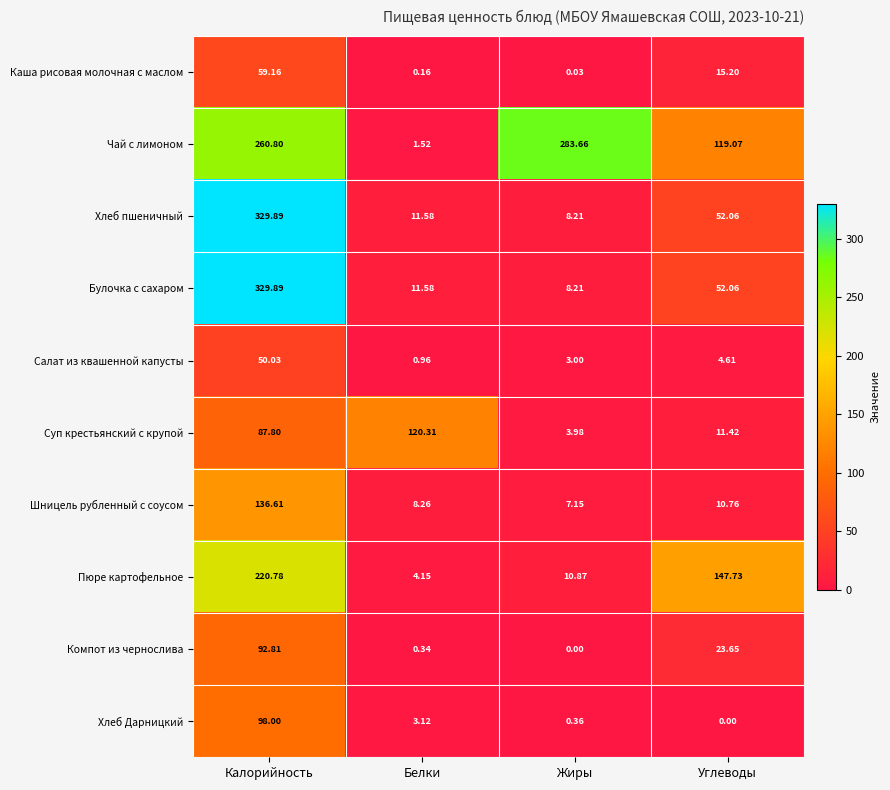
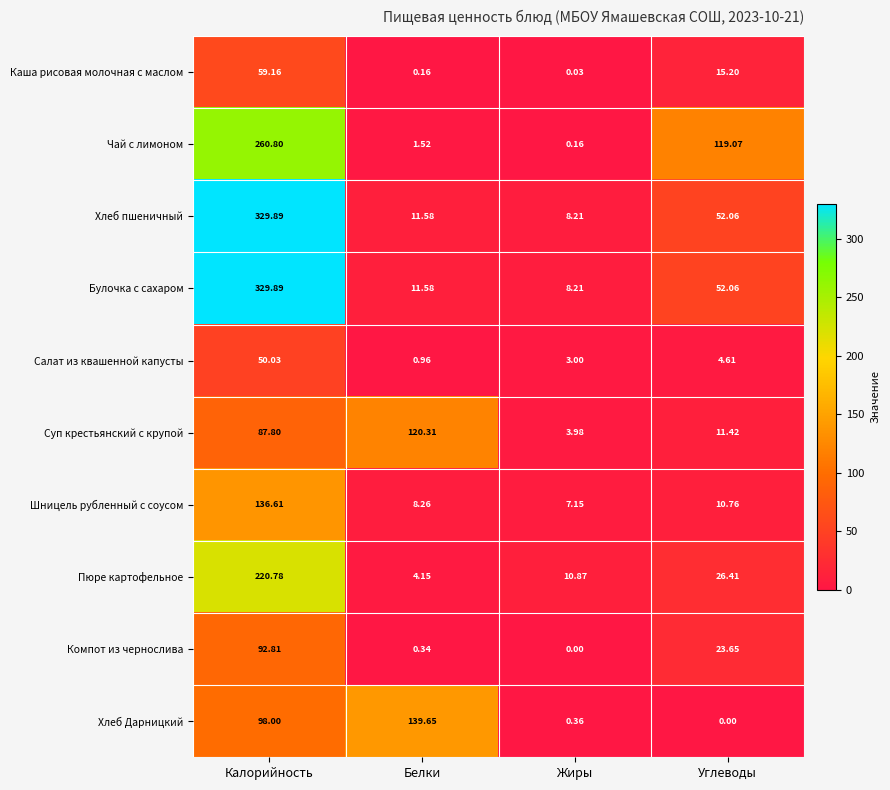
  {
    "Каша рисовая молочная с маслом": {
      "Калорийность": 59.16,
      "Белки": 0.16,
      "Жиры": 0.03,
      "Углеводы": 15.20
    },
    "Чай с лимоном": {
      "Калорийность": 260.80,
      "Белки": 1.52,
-     "Жиры": 283.66,
+     "Жиры": 0.16,
      "Углеводы": 119.07
    },
    "Хлеб пшеничный": {
      "Калорийность": 329.89,
      "Белки": 11.58,
      "Жиры": 8.21,
      "Углеводы": 52.06
    },
    "Булочка с сахаром": {
      "Калорийность": 329.89,
      "Белки": 11.58,
      "Жиры": 8.21,
      "Углеводы": 52.06
    },
    "Салат из квашенной капусты": {
      "Калорийность": 50.03,
      "Белки": 0.96,
      "Жиры": 3.00,
      "Углеводы": 4.61
    },
    "Суп крестьянский с крупой": {
      "Калорийность": 87.80,
      "Белки": 120.31,
      "Жиры": 3.98,
      "Углеводы": 11.42
    },
    "Шницель рубленный с соусом": {
      "Калорийность": 136.61,
      "Белки": 8.26,
      "Жиры": 7.15,
      "Углеводы": 10.76
    },
    "Пюре картофельное": {
      "Калорийность": 220.78,
      "Белки": 4.15,
      "Жиры": 10.87,
-     "Углеводы": 147.73
+     "Углеводы": 26.41
    },
    "Компот из чернослива": {
      "Калорийность": 92.81,
      "Белки": 0.34,
      "Жиры": 0.00,
      "Углеводы": 23.65
    },
    "Хлеб Дарницкий": {
      "Калорийность": 98.00,
-     "Белки": 3.12,
+     "Белки": 139.65,
      "Жиры": 0.36,
      "Углеводы": 0.00
    }
  }
